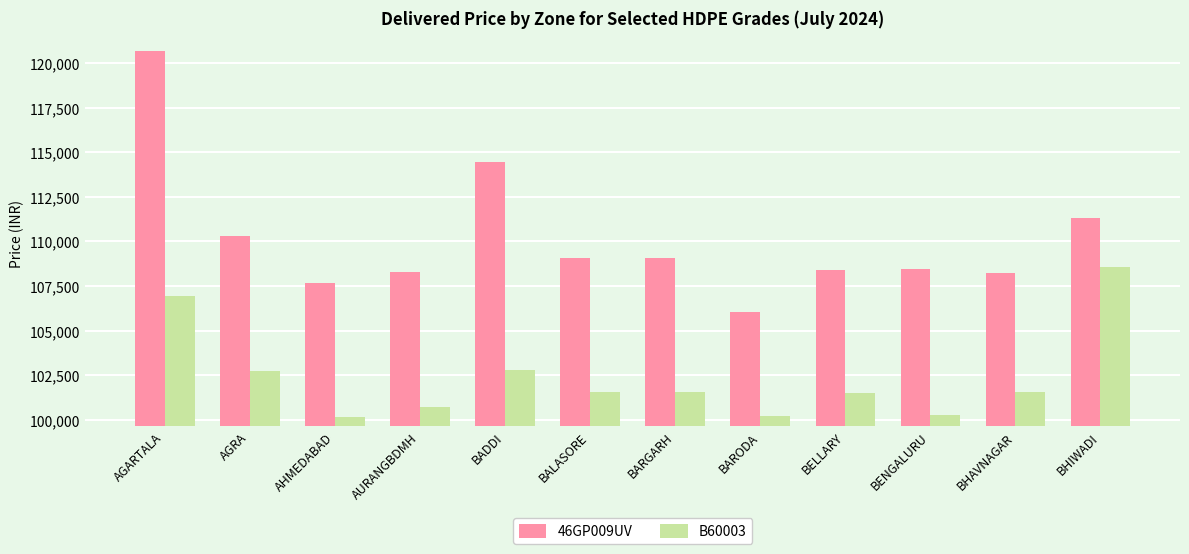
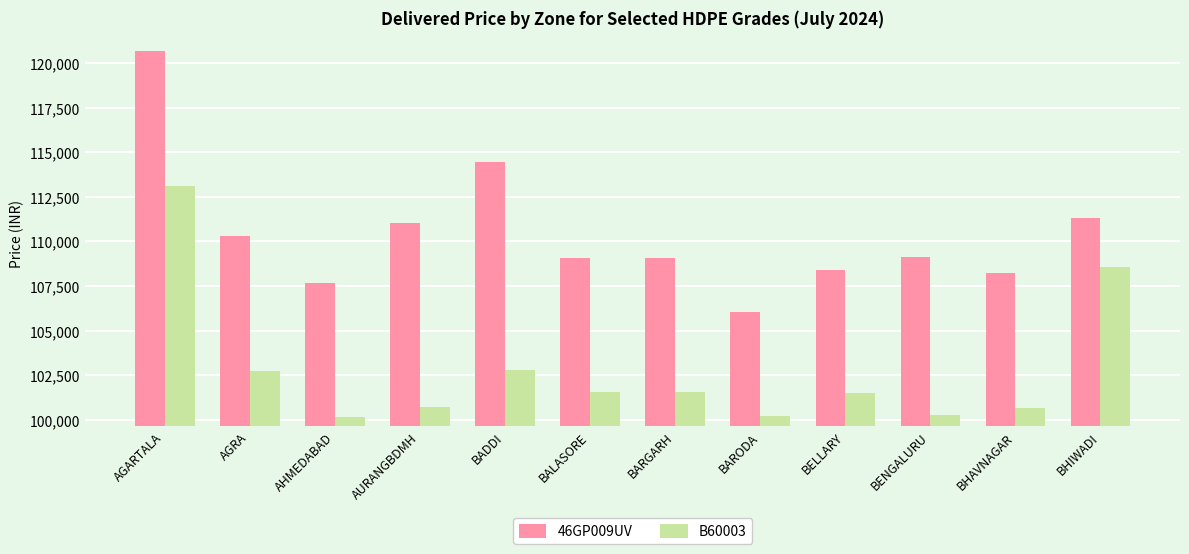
  {
    "46GP009UV": {
      "AGARTALA": "120,700",
      "AGRA": "110,300",
      "AHMEDABAD": "107,700",
-     "AURANGBDMH": "108,300",
+     "AURANGBDMH": "111,100",
      "BADDI": "114,500",
      "BALASORE": "109,100",
      "BARGARH": "109,100",
      "BARODA": "106,000",
      "BELLARY": "108,400",
-     "BENGALURU": "108,500",
+     "BENGALURU": "109,200",
      "BHAVNAGAR": "108,200",
      "BHIWADI": "111,300"
    },
    "B60003": {
-     "AGARTALA": "107,000",
+     "AGARTALA": "113,100",
      "AGRA": "102,700",
      "AHMEDABAD": "100,100",
      "AURANGBDMH": "100,700",
      "BADDI": "102,800",
      "BALASORE": "101,500",
      "BARGARH": "101,500",
      "BARODA": "100,200",
      "BELLARY": "101,500",
      "BENGALURU": "100,300",
-     "BHAVNAGAR": "101,600",
+     "BHAVNAGAR": "100,700",
      "BHIWADI": "108,600"
    }
  }
